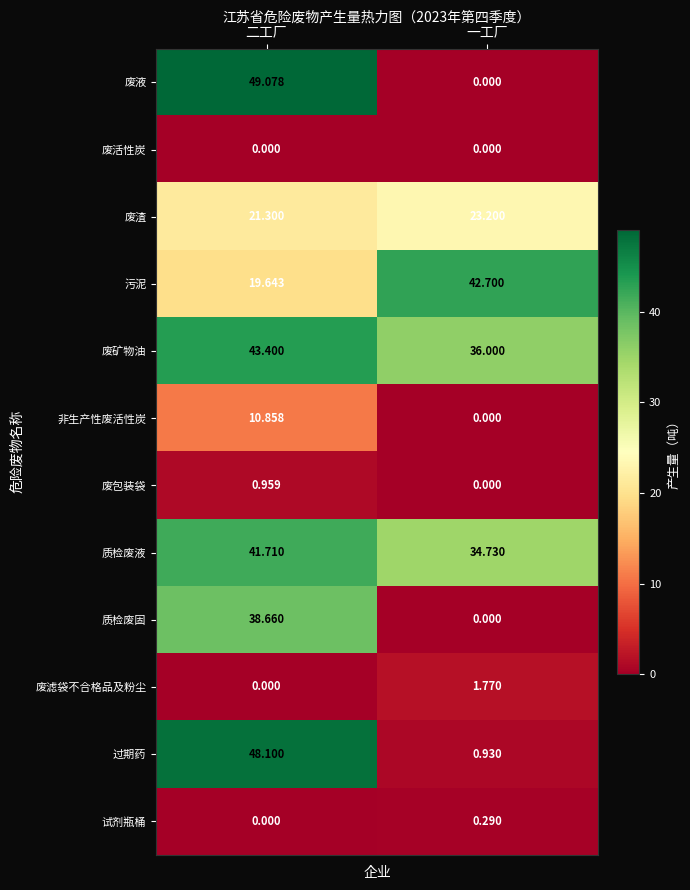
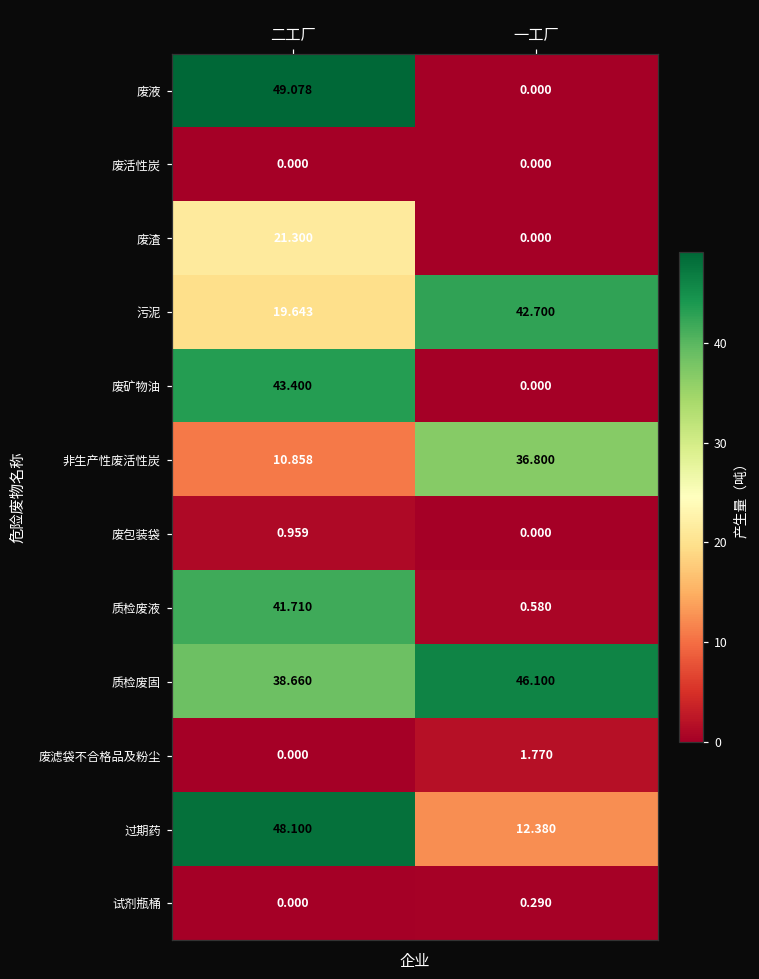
  {
    "废液": {
      "二工厂": 49.078,
      "一工厂": 0.000
    },
    "废活性炭": {
      "二工厂": 0.000,
      "一工厂": 0.000
    },
    "废渣": {
      "二工厂": 21.300,
-     "一工厂": 23.200
+     "一工厂": 0.000
    },
    "污泥": {
      "二工厂": 19.643,
      "一工厂": 42.700
    },
    "废矿物油": {
      "二工厂": 43.400,
-     "一工厂": 36.000
+     "一工厂": 0.000
    },
    "非生产性废活性炭": {
      "二工厂": 10.858,
-     "一工厂": 0.000
+     "一工厂": 36.800
    },
    "废包装袋": {
      "二工厂": 0.959,
      "一工厂": 0.000
    },
    "质检废液": {
      "二工厂": 41.710,
-     "一工厂": 34.730
+     "一工厂": 0.580
    },
    "质检废固": {
      "二工厂": 38.660,
-     "一工厂": 0.000
+     "一工厂": 46.100
    },
    "废滤袋不合格品及粉尘": {
      "二工厂": 0.000,
      "一工厂": 1.770
    },
    "过期药": {
      "二工厂": 48.100,
-     "一工厂": 0.930
+     "一工厂": 12.380
    },
    "试剂瓶桶": {
      "二工厂": 0.000,
      "一工厂": 0.290
    }
  }
